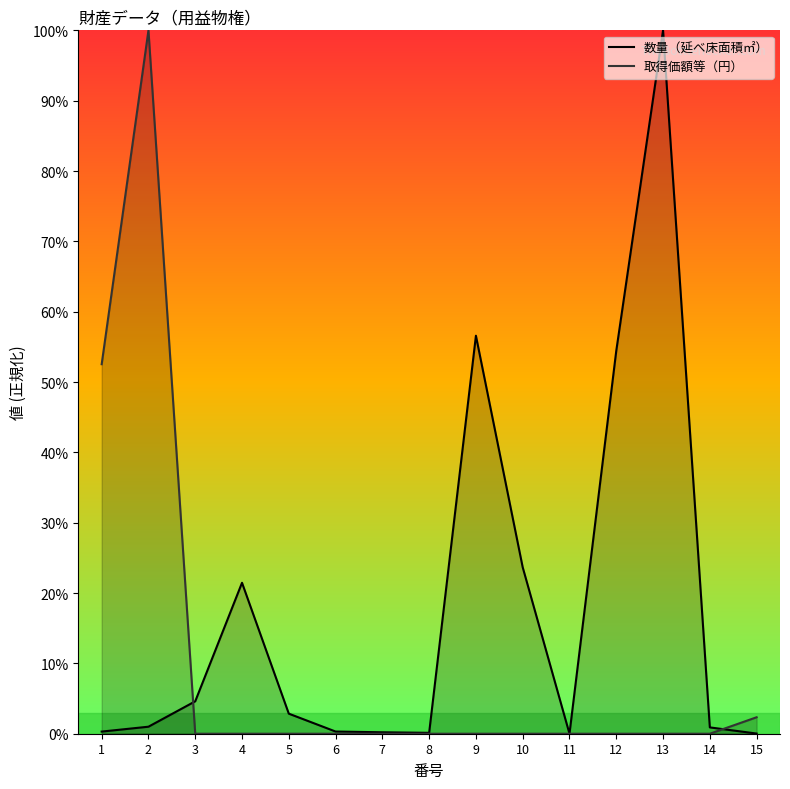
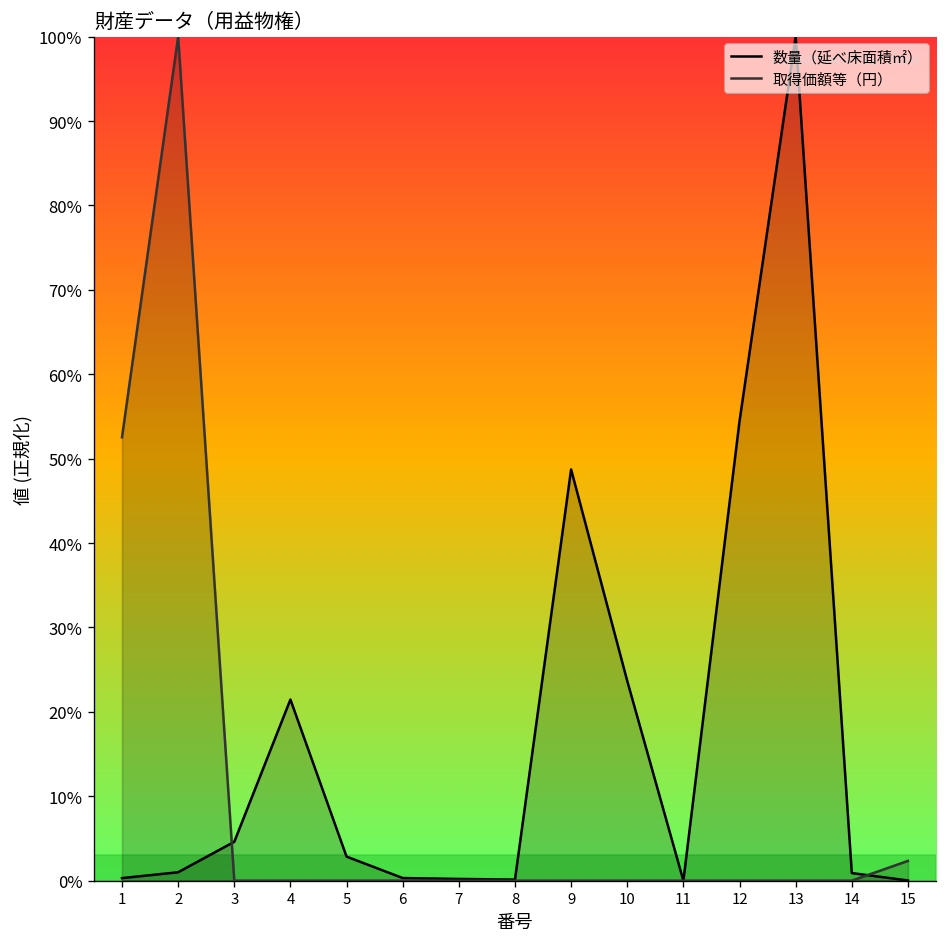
  {
    "数量（延べ床面積㎡）": {
      "3": "5%",
      "4": "21%",
-     "9": "57%",
+     "9": "49%",
      "10": "24%",
      "12": "54%",
      "13": "100%"
    },
    "取得価額等（円）": {
      "1": "53%",
      "2": "100%"
    }
  }
